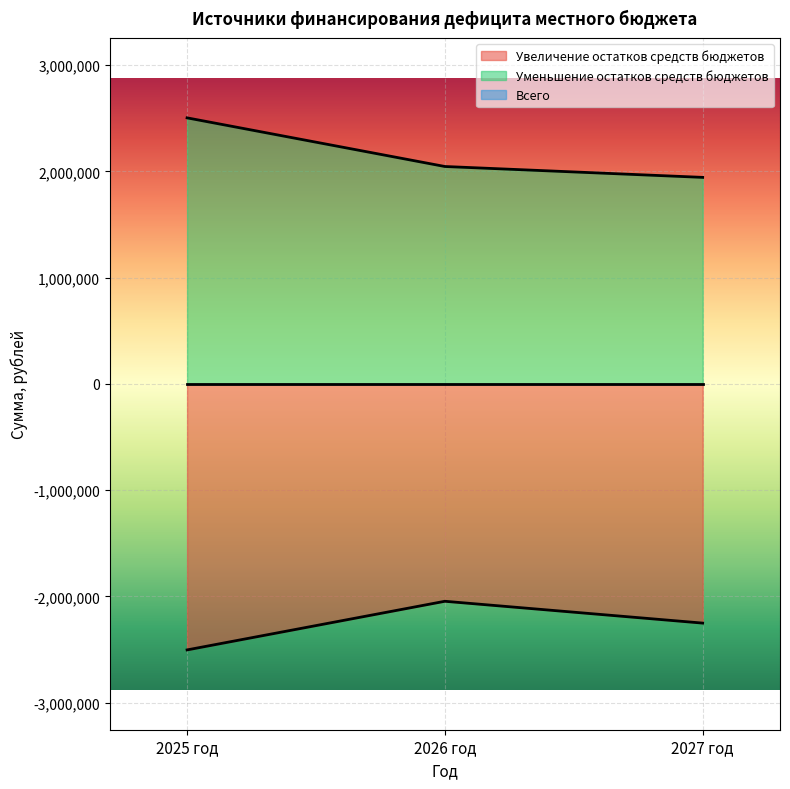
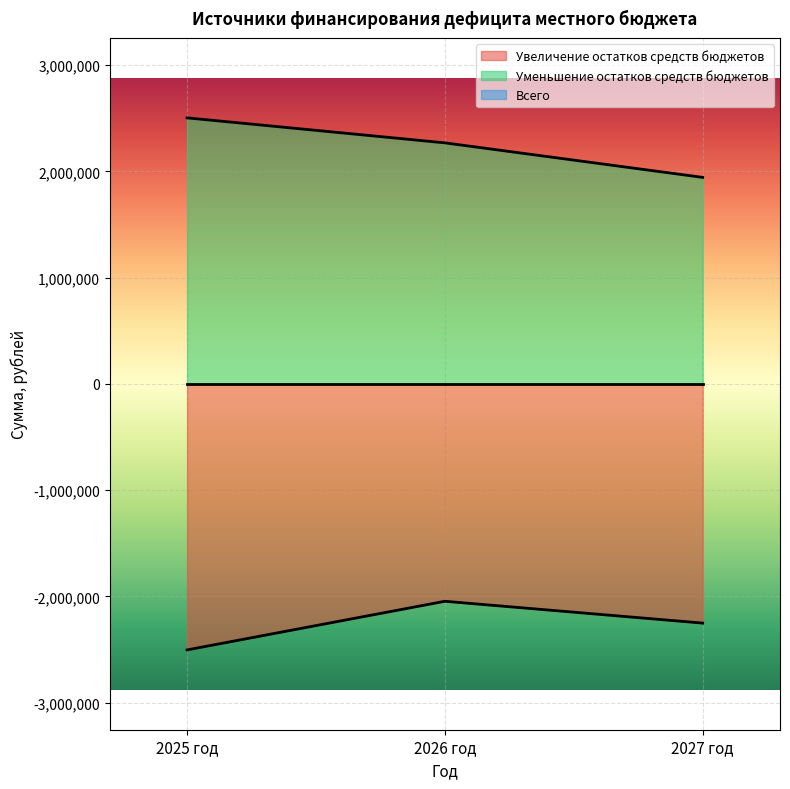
  {
    "Уменьшение остатков средств бюджетов": {
      "2025 год": "2,500,000",
-     "2026 год": "2,050,000",
+     "2026 год": "2,270,000",
      "2027 год": "1,940,000"
    },
    "Всего": {
      "2025 год": "0",
      "2026 год": "0",
      "2027 год": "0"
    }
  }
